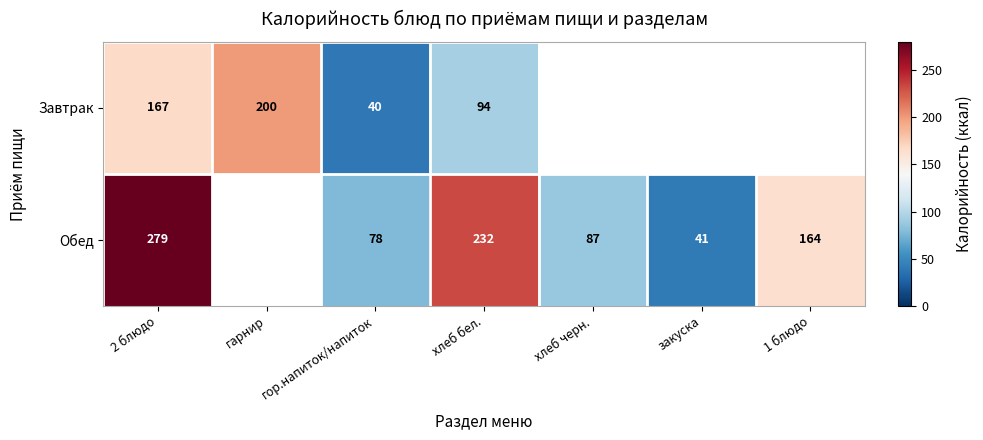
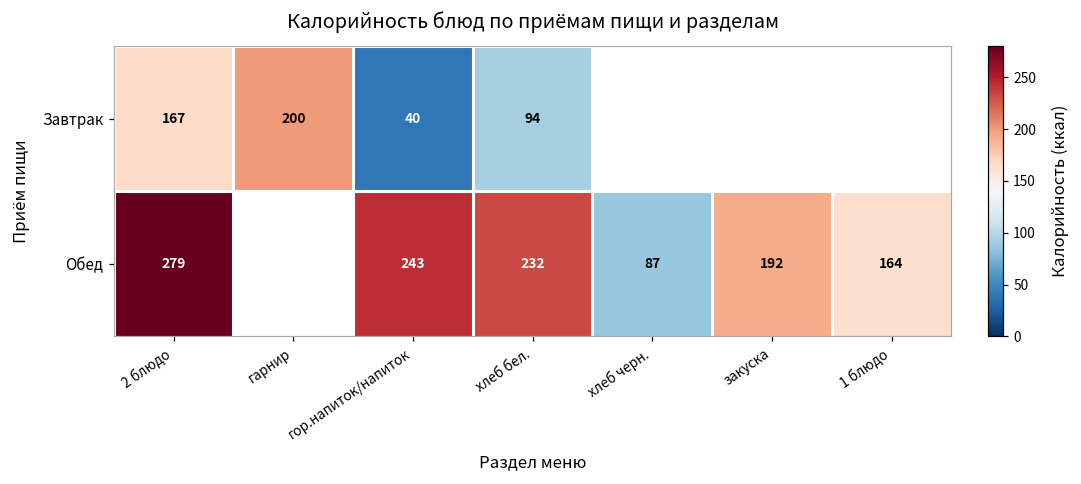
  {
    "Завтрак": {
      "2 блюдо": 167,
      "гарнир": 200,
      "гор.напиток/напиток": 40,
      "хлеб бел.": 94
    },
    "Обед": {
      "2 блюдо": 279,
-     "гор.напиток/напиток": 78,
+     "гор.напиток/напиток": 243,
      "хлеб бел.": 232,
      "хлеб черн.": 87,
-     "закуска": 41,
+     "закуска": 192,
      "1 блюдо": 164
    }
  }
